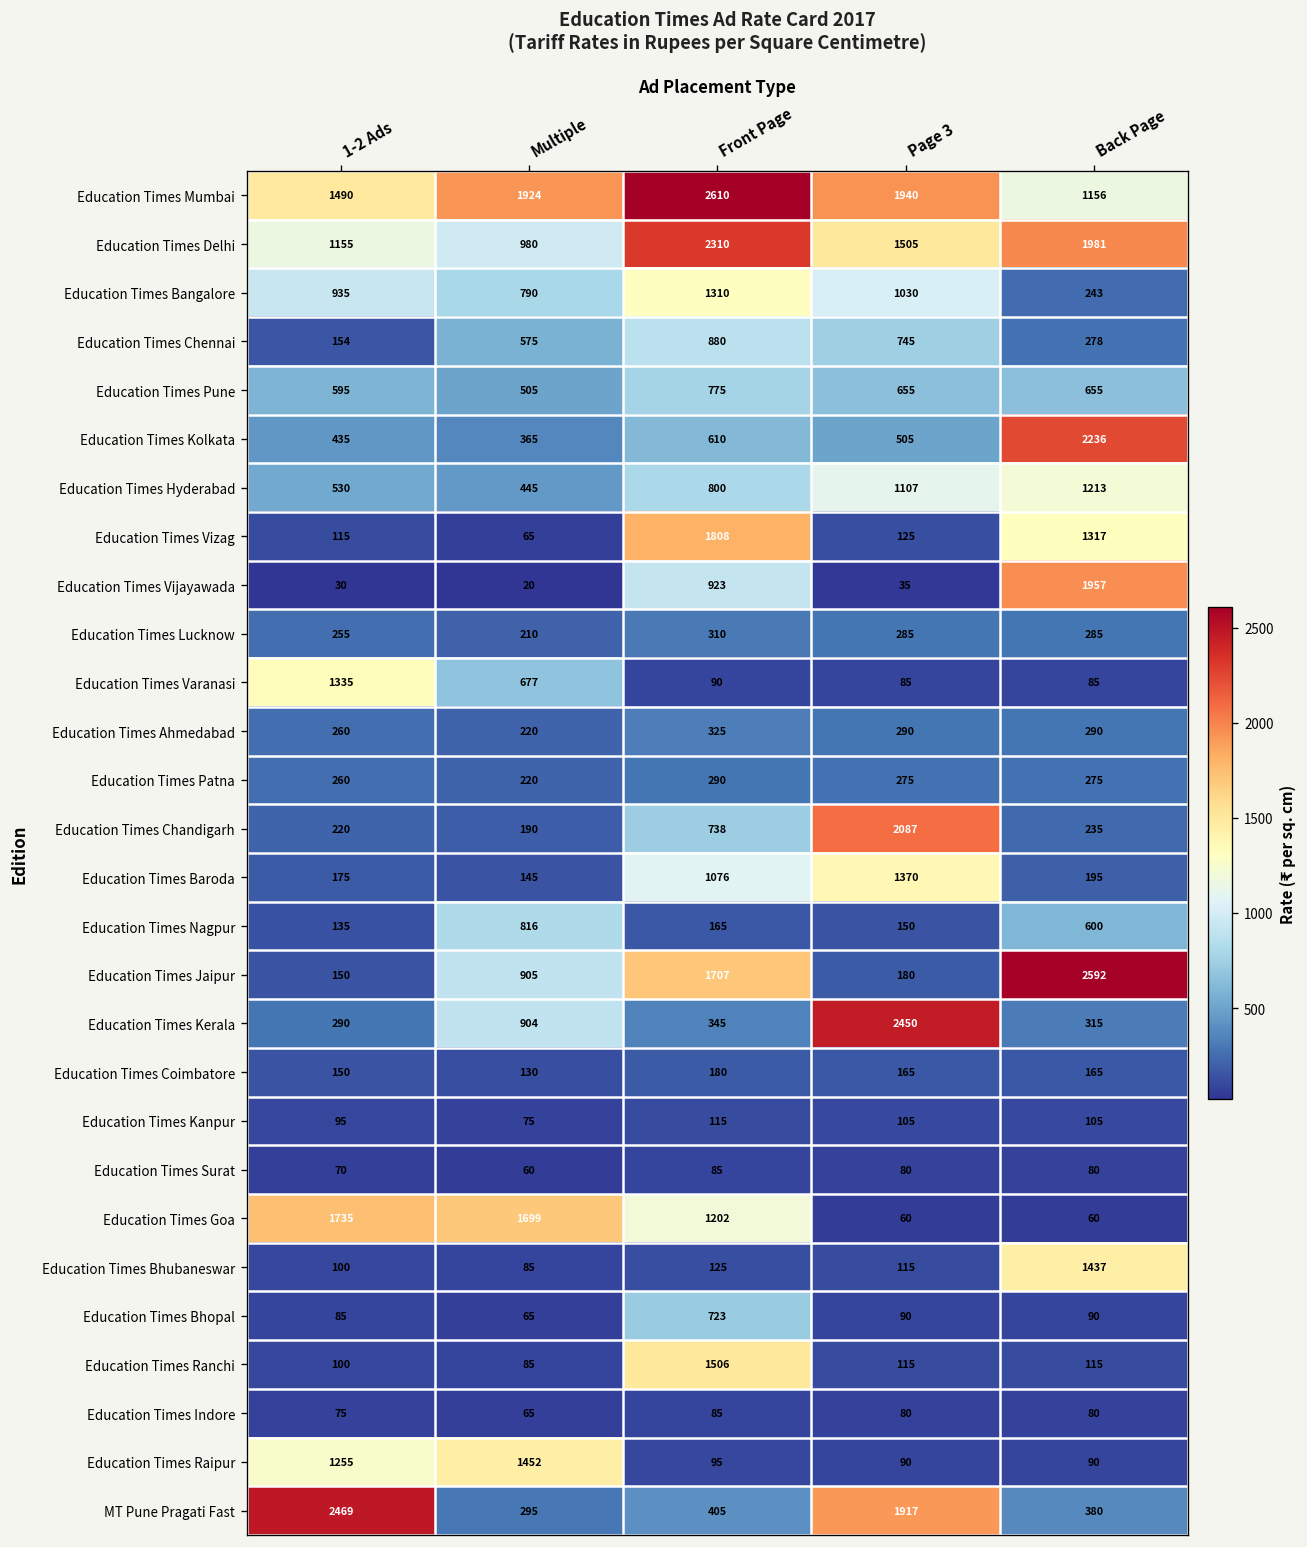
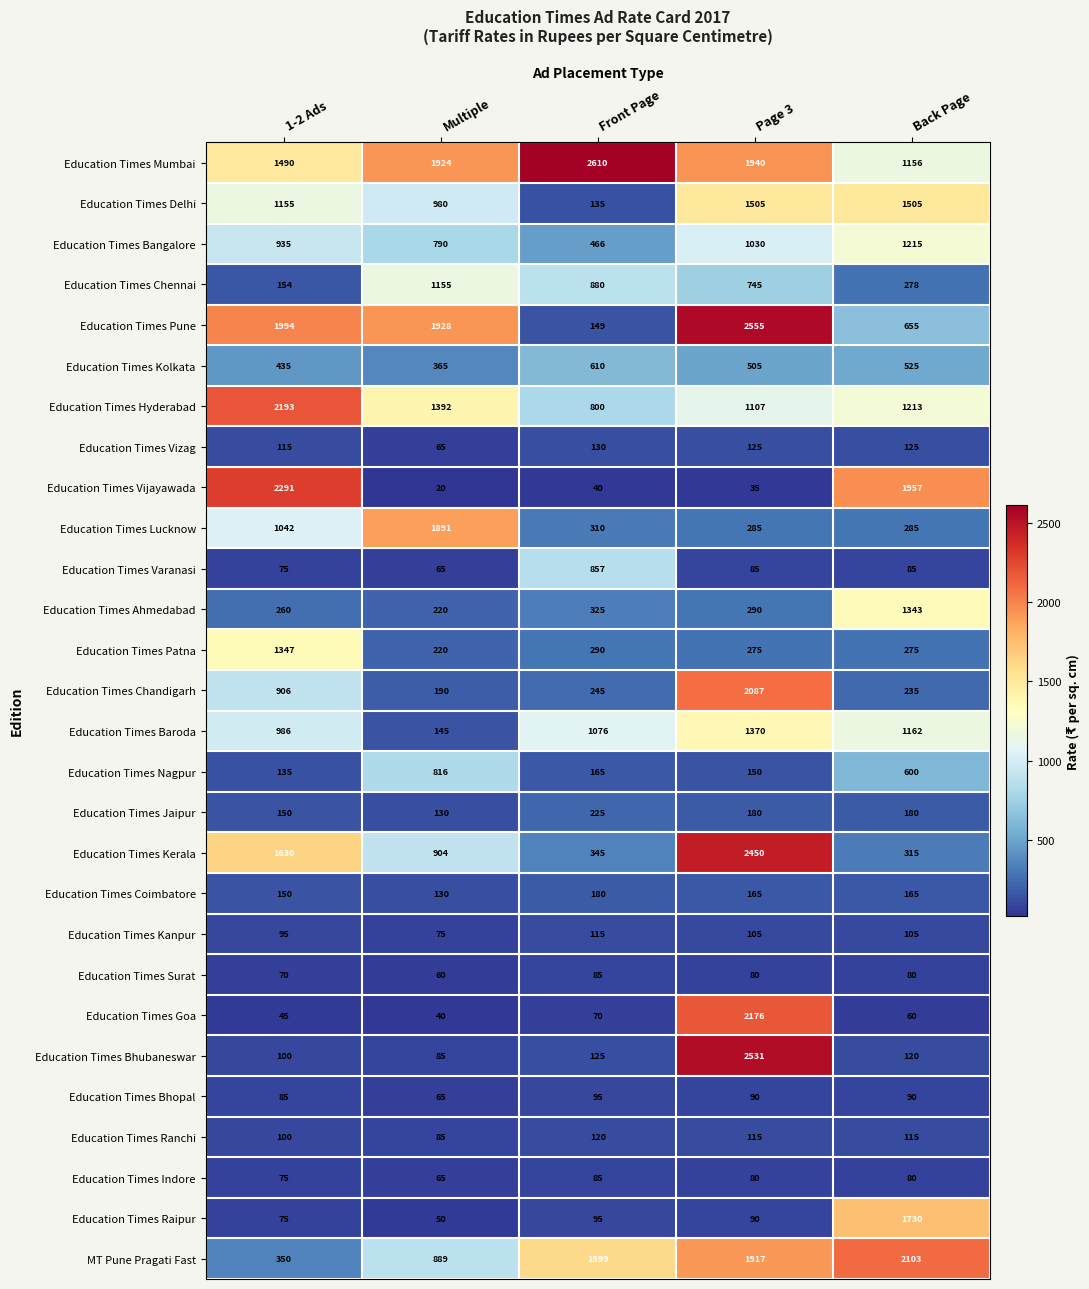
  {
    "Education Times Mumbai": {
      "1-2 Ads": 1490,
      "Multiple": 1924,
      "Front Page": 2610,
      "Page 3": 1940,
      "Back Page": 1156
    },
    "Education Times Delhi": {
      "1-2 Ads": 1155,
      "Multiple": 980,
-     "Front Page": 2310,
+     "Front Page": 135,
      "Page 3": 1505,
-     "Back Page": 1981
+     "Back Page": 1505
    },
    "Education Times Bangalore": {
      "1-2 Ads": 935,
      "Multiple": 790,
-     "Front Page": 1310,
+     "Front Page": 466,
      "Page 3": 1030,
-     "Back Page": 243
+     "Back Page": 1215
    },
    "Education Times Chennai": {
      "1-2 Ads": 154,
-     "Multiple": 575,
+     "Multiple": 1155,
      "Front Page": 880,
      "Page 3": 745,
      "Back Page": 278
    },
    "Education Times Pune": {
-     "1-2 Ads": 595,
-     "Multiple": 505,
-     "Front Page": 775,
-     "Page 3": 655,
+     "1-2 Ads": 1994,
+     "Multiple": 1928,
+     "Front Page": 149,
+     "Page 3": 2555,
      "Back Page": 655
    },
    "Education Times Kolkata": {
      "1-2 Ads": 435,
      "Multiple": 365,
      "Front Page": 610,
      "Page 3": 505,
-     "Back Page": 2236
+     "Back Page": 525
    },
    "Education Times Hyderabad": {
-     "1-2 Ads": 530,
-     "Multiple": 445,
+     "1-2 Ads": 2193,
+     "Multiple": 1392,
      "Front Page": 800,
      "Page 3": 1107,
      "Back Page": 1213
    },
    "Education Times Vizag": {
      "1-2 Ads": 115,
      "Multiple": 65,
-     "Front Page": 1808,
+     "Front Page": 130,
      "Page 3": 125,
-     "Back Page": 1317
+     "Back Page": 125
    },
    "Education Times Vijayawada": {
-     "1-2 Ads": 30,
+     "1-2 Ads": 2291,
      "Multiple": 20,
-     "Front Page": 923,
+     "Front Page": 40,
      "Page 3": 35,
      "Back Page": 1957
    },
    "Education Times Lucknow": {
-     "1-2 Ads": 255,
-     "Multiple": 210,
+     "1-2 Ads": 1042,
+     "Multiple": 1891,
      "Front Page": 310,
      "Page 3": 285,
      "Back Page": 285
    },
    "Education Times Varanasi": {
-     "1-2 Ads": 1335,
-     "Multiple": 677,
-     "Front Page": 90,
+     "1-2 Ads": 75,
+     "Multiple": 65,
+     "Front Page": 857,
      "Page 3": 85,
      "Back Page": 85
    },
    "Education Times Ahmedabad": {
      "1-2 Ads": 260,
      "Multiple": 220,
      "Front Page": 325,
      "Page 3": 290,
-     "Back Page": 290
+     "Back Page": 1343
    },
    "Education Times Patna": {
-     "1-2 Ads": 260,
+     "1-2 Ads": 1347,
      "Multiple": 220,
      "Front Page": 290,
      "Page 3": 275,
      "Back Page": 275
    },
    "Education Times Chandigarh": {
-     "1-2 Ads": 220,
+     "1-2 Ads": 906,
      "Multiple": 190,
-     "Front Page": 738,
+     "Front Page": 245,
      "Page 3": 2087,
      "Back Page": 235
    },
    "Education Times Baroda": {
-     "1-2 Ads": 175,
+     "1-2 Ads": 986,
      "Multiple": 145,
      "Front Page": 1076,
      "Page 3": 1370,
-     "Back Page": 195
+     "Back Page": 1162
    },
    "Education Times Nagpur": {
      "1-2 Ads": 135,
      "Multiple": 816,
      "Front Page": 165,
      "Page 3": 150,
      "Back Page": 600
    },
    "Education Times Jaipur": {
      "1-2 Ads": 150,
-     "Multiple": 905,
-     "Front Page": 1707,
+     "Multiple": 130,
+     "Front Page": 225,
      "Page 3": 180,
-     "Back Page": 2592
+     "Back Page": 180
    },
    "Education Times Kerala": {
-     "1-2 Ads": 290,
+     "1-2 Ads": 1630,
      "Multiple": 904,
      "Front Page": 345,
      "Page 3": 2450,
      "Back Page": 315
    },
    "Education Times Coimbatore": {
      "1-2 Ads": 150,
      "Multiple": 130,
      "Front Page": 180,
      "Page 3": 165,
      "Back Page": 165
    },
    "Education Times Kanpur": {
      "1-2 Ads": 95,
      "Multiple": 75,
      "Front Page": 115,
      "Page 3": 105,
      "Back Page": 105
    },
    "Education Times Surat": {
      "1-2 Ads": 70,
      "Multiple": 60,
      "Front Page": 85,
      "Page 3": 80,
      "Back Page": 80
    },
    "Education Times Goa": {
-     "1-2 Ads": 1735,
-     "Multiple": 1699,
-     "Front Page": 1202,
-     "Page 3": 60,
+     "1-2 Ads": 45,
+     "Multiple": 40,
+     "Front Page": 70,
+     "Page 3": 2176,
      "Back Page": 60
    },
    "Education Times Bhubaneswar": {
      "1-2 Ads": 100,
      "Multiple": 85,
      "Front Page": 125,
-     "Page 3": 115,
-     "Back Page": 1437
+     "Page 3": 2531,
+     "Back Page": 120
    },
    "Education Times Bhopal": {
      "1-2 Ads": 85,
      "Multiple": 65,
-     "Front Page": 723,
+     "Front Page": 95,
      "Page 3": 90,
      "Back Page": 90
    },
    "Education Times Ranchi": {
      "1-2 Ads": 100,
      "Multiple": 85,
-     "Front Page": 1506,
+     "Front Page": 120,
      "Page 3": 115,
      "Back Page": 115
    },
    "Education Times Indore": {
      "1-2 Ads": 75,
      "Multiple": 65,
      "Front Page": 85,
      "Page 3": 80,
      "Back Page": 80
    },
    "Education Times Raipur": {
-     "1-2 Ads": 1255,
-     "Multiple": 1452,
+     "1-2 Ads": 75,
+     "Multiple": 50,
      "Front Page": 95,
      "Page 3": 90,
-     "Back Page": 90
+     "Back Page": 1730
    },
    "MT Pune Pragati Fast": {
-     "1-2 Ads": 2469,
-     "Multiple": 295,
-     "Front Page": 405,
+     "1-2 Ads": 350,
+     "Multiple": 889,
+     "Front Page": 1599,
      "Page 3": 1917,
-     "Back Page": 380
+     "Back Page": 2103
    }
  }
